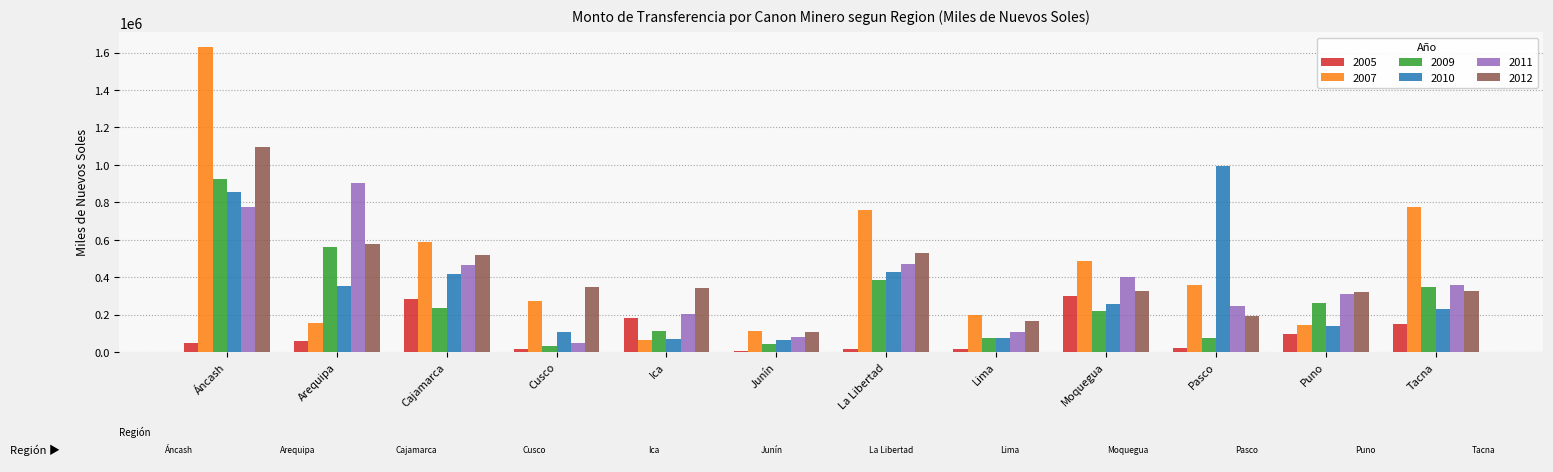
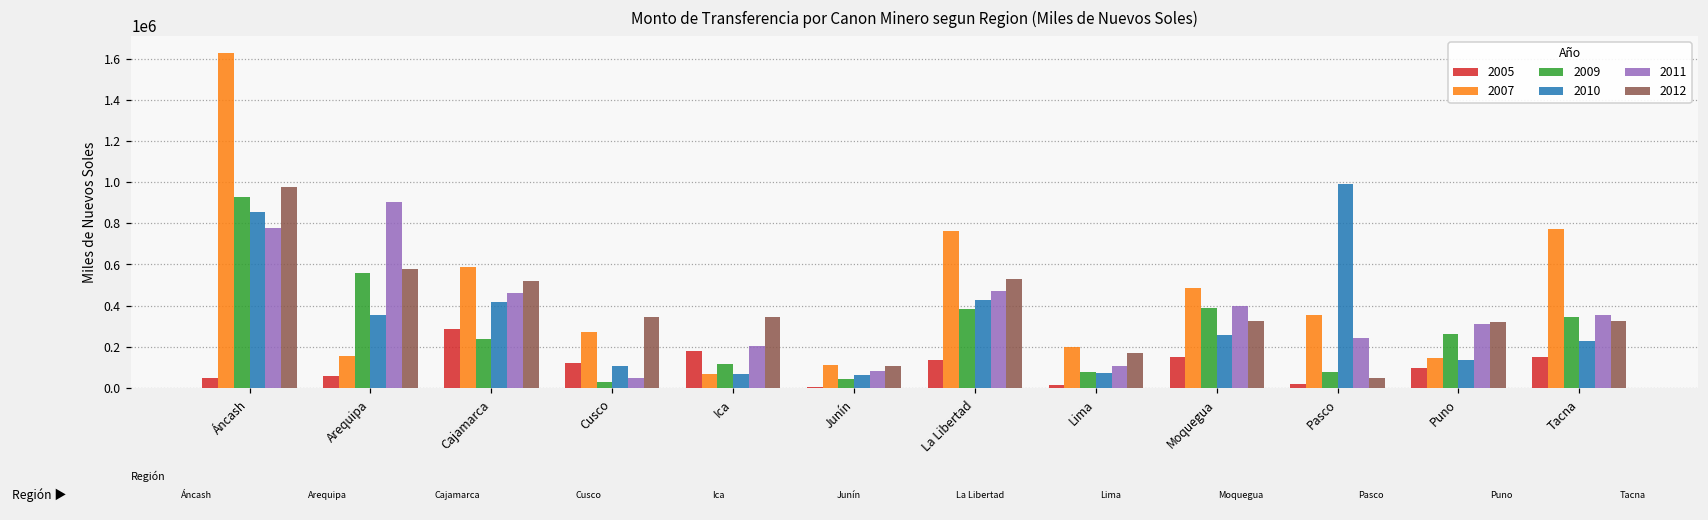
  {
    "2005": {
      "Áncash": 50000,
      "Arequipa": 60000,
      "Cajamarca": 290000,
-     "Cusco": 20000,
+     "Cusco": 120000,
      "Ica": 180000,
-     "La Libertad": 20000,
+     "La Libertad": 140000,
      "Lima": 20000,
-     "Moquegua": 300000,
+     "Moquegua": 150000,
      "Pasco": 20000,
      "Puno": 100000,
      "Tacna": 150000
    },
    "2007": {
      "Áncash": 1630000,
      "Arequipa": 160000,
      "Cajamarca": 590000,
      "Cusco": 270000,
      "Ica": 70000,
      "Junín": 110000,
      "La Libertad": 760000,
      "Lima": 200000,
      "Moquegua": 490000,
      "Pasco": 360000,
      "Puno": 140000,
      "Tacna": 770000
    },
    "2009": {
      "Áncash": 930000,
      "Arequipa": 560000,
      "Cajamarca": 240000,
      "Cusco": 30000,
      "Ica": 110000,
      "Junín": 40000,
      "La Libertad": 380000,
      "Lima": 80000,
-     "Moquegua": 220000,
+     "Moquegua": 390000,
      "Pasco": 80000,
      "Puno": 260000,
      "Tacna": 350000
    },
    "2010": {
      "Áncash": 860000,
      "Arequipa": 350000,
      "Cajamarca": 420000,
      "Cusco": 110000,
      "Ica": 70000,
      "Junín": 60000,
      "La Libertad": 430000,
      "Lima": 70000,
      "Moquegua": 260000,
      "Pasco": 990000,
      "Puno": 140000,
      "Tacna": 230000
    },
    "2011": {
      "Áncash": 780000,
      "Arequipa": 900000,
      "Cajamarca": 460000,
      "Cusco": 50000,
      "Ica": 200000,
      "Junín": 80000,
      "La Libertad": 470000,
      "Lima": 110000,
      "Moquegua": 400000,
      "Pasco": 240000,
      "Puno": 310000,
      "Tacna": 360000
    },
    "2012": {
-     "Áncash": 1100000,
+     "Áncash": 980000,
      "Arequipa": 580000,
      "Cajamarca": 520000,
      "Cusco": 340000,
      "Ica": 340000,
      "Junín": 100000,
      "La Libertad": 530000,
      "Lima": 170000,
      "Moquegua": 320000,
-     "Pasco": 190000,
+     "Pasco": 50000,
      "Puno": 320000,
      "Tacna": 330000
    }
  }
